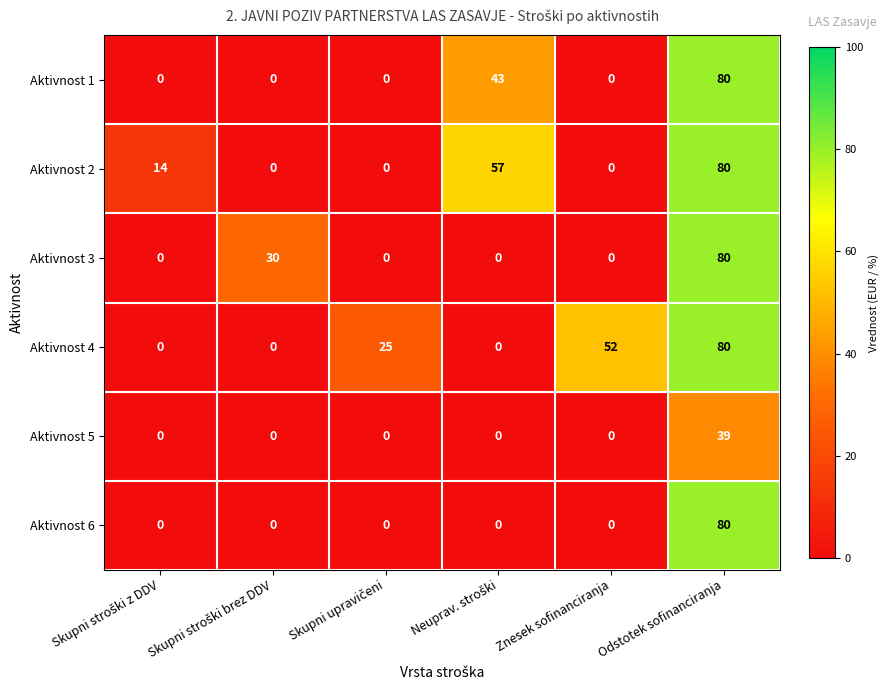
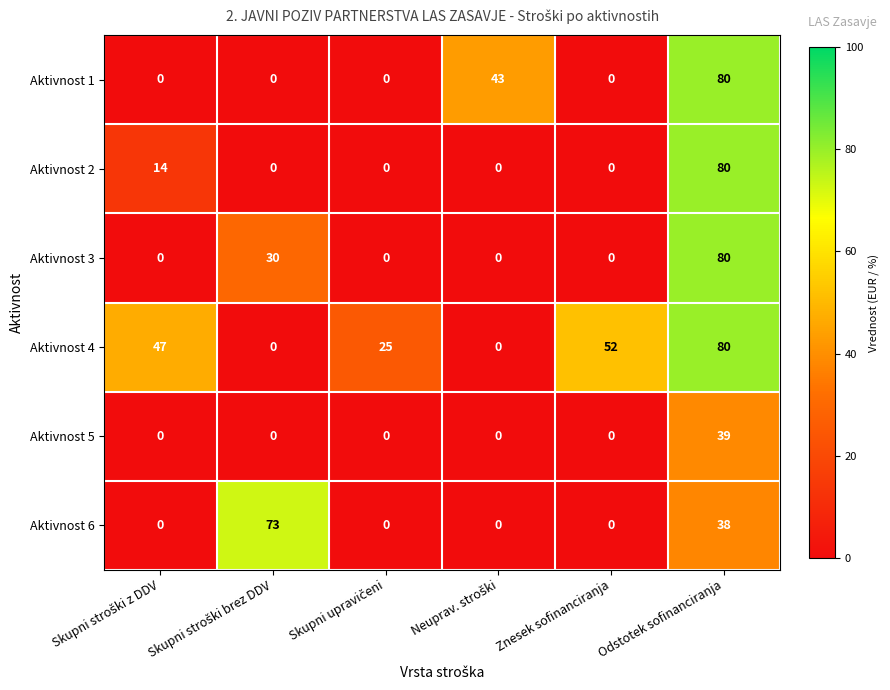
  {
    "Aktivnost 1": {
      "Skupni stroški z DDV": 0,
      "Skupni stroški brez DDV": 0,
      "Skupni upravičeni": 0,
      "Neuprav. stroški": 43,
      "Znesek sofinanciranja": 0,
      "Odstotek sofinanciranja": 80
    },
    "Aktivnost 2": {
      "Skupni stroški z DDV": 14,
      "Skupni stroški brez DDV": 0,
      "Skupni upravičeni": 0,
-     "Neuprav. stroški": 57,
+     "Neuprav. stroški": 0,
      "Znesek sofinanciranja": 0,
      "Odstotek sofinanciranja": 80
    },
    "Aktivnost 3": {
      "Skupni stroški z DDV": 0,
      "Skupni stroški brez DDV": 30,
      "Skupni upravičeni": 0,
      "Neuprav. stroški": 0,
      "Znesek sofinanciranja": 0,
      "Odstotek sofinanciranja": 80
    },
    "Aktivnost 4": {
-     "Skupni stroški z DDV": 0,
+     "Skupni stroški z DDV": 47,
      "Skupni stroški brez DDV": 0,
      "Skupni upravičeni": 25,
      "Neuprav. stroški": 0,
      "Znesek sofinanciranja": 52,
      "Odstotek sofinanciranja": 80
    },
    "Aktivnost 5": {
      "Skupni stroški z DDV": 0,
      "Skupni stroški brez DDV": 0,
      "Skupni upravičeni": 0,
      "Neuprav. stroški": 0,
      "Znesek sofinanciranja": 0,
      "Odstotek sofinanciranja": 39
    },
    "Aktivnost 6": {
      "Skupni stroški z DDV": 0,
-     "Skupni stroški brez DDV": 0,
+     "Skupni stroški brez DDV": 73,
      "Skupni upravičeni": 0,
      "Neuprav. stroški": 0,
      "Znesek sofinanciranja": 0,
-     "Odstotek sofinanciranja": 80
+     "Odstotek sofinanciranja": 38
    }
  }
